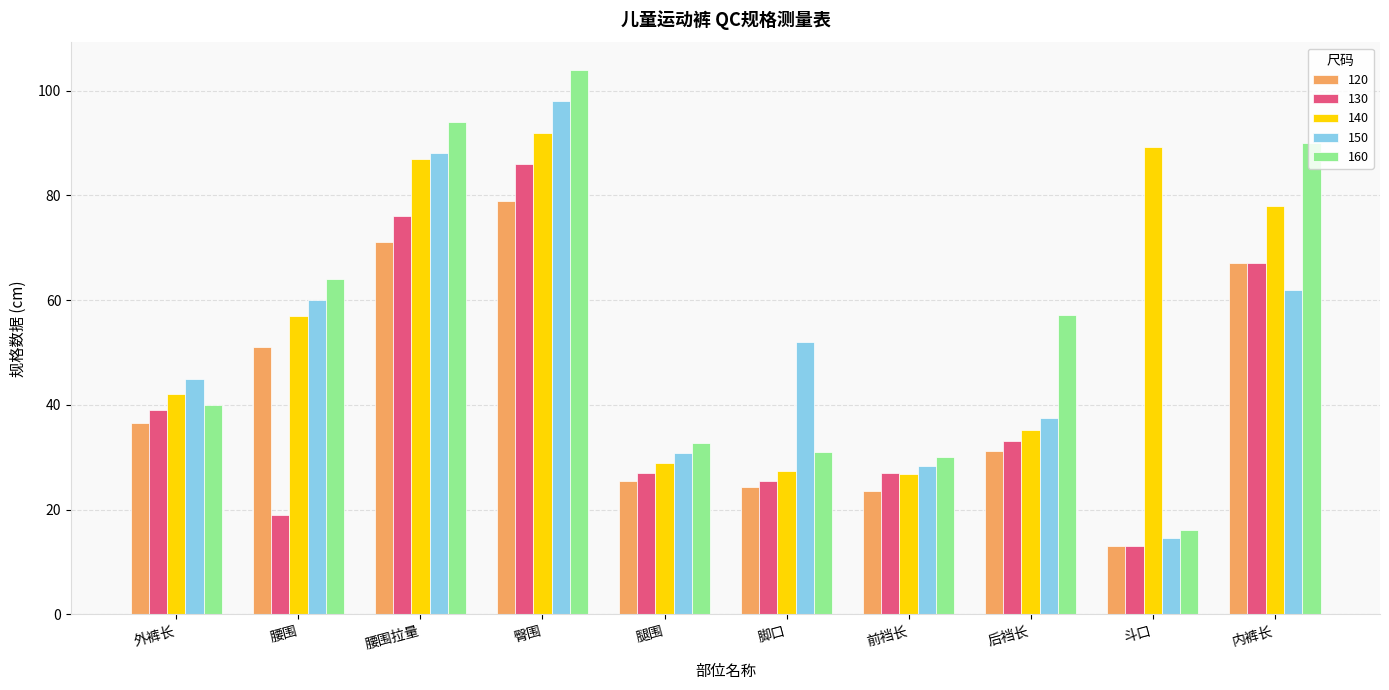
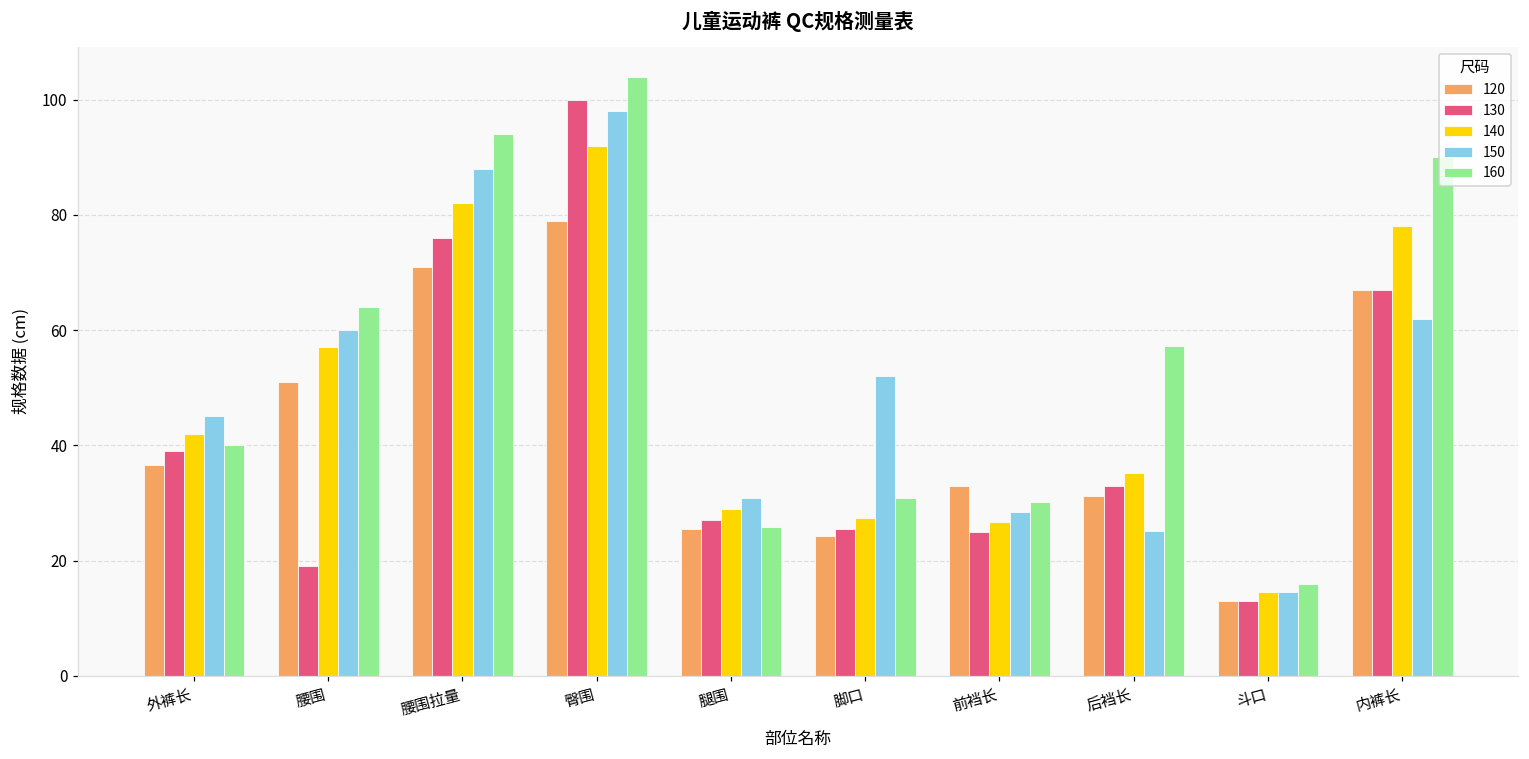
  {
    "120": {
      "外裤长": 37,
      "腰围": 51,
      "腰围拉量": 71,
      "臀围": 79,
      "腿围": 25,
      "脚口": 24,
-     "前裆长": 24,
+     "前裆长": 33,
      "后裆长": 31,
      "斗口": 13,
      "内裤长": 67
    },
    "130": {
      "外裤长": 39,
      "腰围": 19,
      "腰围拉量": 76,
-     "臀围": 86,
+     "臀围": 100,
      "腿围": 27,
      "脚口": 26,
-     "前裆长": 27,
+     "前裆长": 25,
      "后裆长": 33,
      "斗口": 13,
      "内裤长": 67
    },
    "140": {
      "外裤长": 42,
      "腰围": 57,
-     "腰围拉量": 87,
+     "腰围拉量": 82,
      "臀围": 92,
      "腿围": 29,
      "脚口": 27,
      "前裆长": 27,
      "后裆长": 35,
-     "斗口": 89,
+     "斗口": 15,
      "内裤长": 78
    },
    "150": {
      "外裤长": 45,
      "腰围": 60,
      "腰围拉量": 88,
      "臀围": 98,
      "腿围": 31,
      "脚口": 52,
      "前裆长": 28,
-     "后裆长": 38,
+     "后裆长": 25,
      "斗口": 15,
      "内裤长": 62
    },
    "160": {
      "外裤长": 40,
      "腰围": 64,
      "腰围拉量": 94,
      "臀围": 104,
-     "腿围": 33,
+     "腿围": 26,
      "脚口": 31,
      "前裆长": 30,
      "后裆长": 57,
      "斗口": 16
    }
  }
